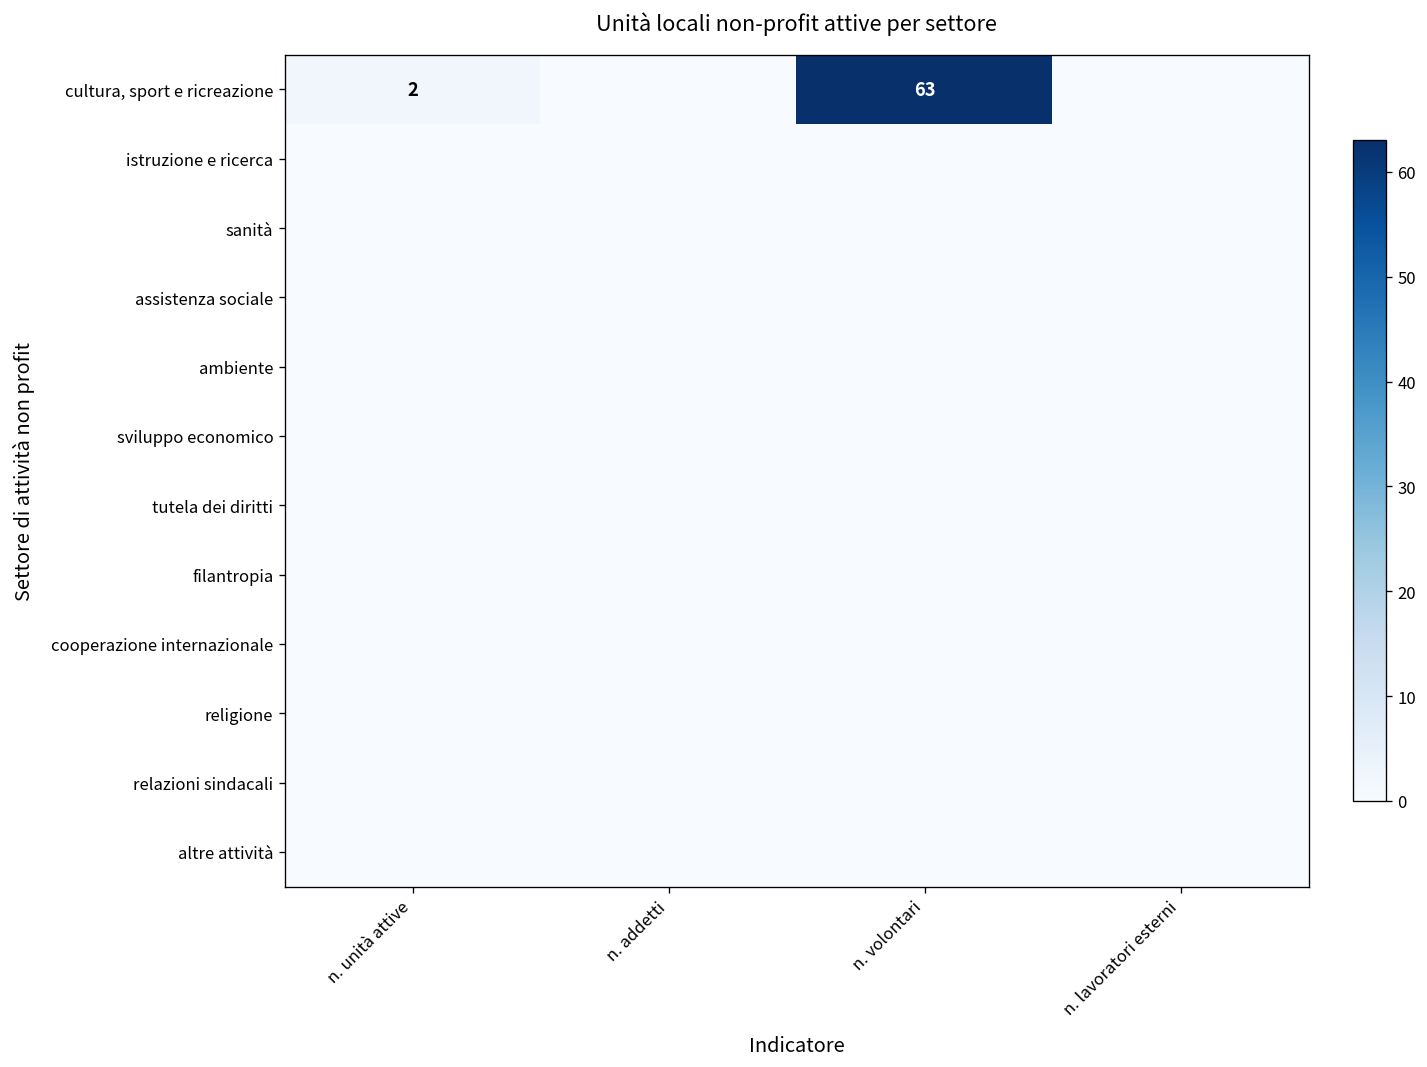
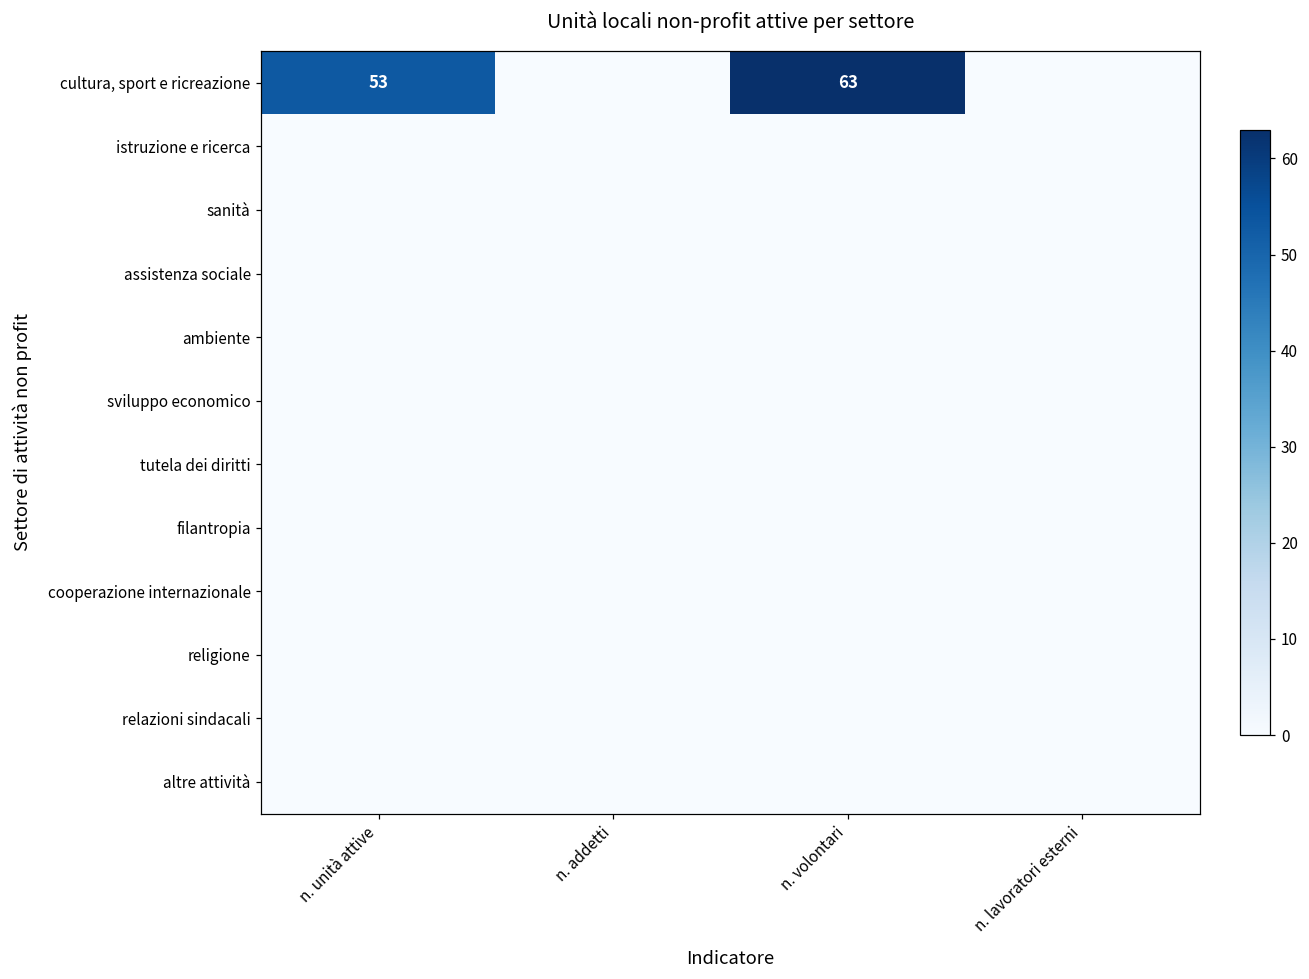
  {
    "cultura, sport e ricreazione": {
-     "n. unità attive": 2,
+     "n. unità attive": 53,
      "n. volontari": 63
    }
  }
